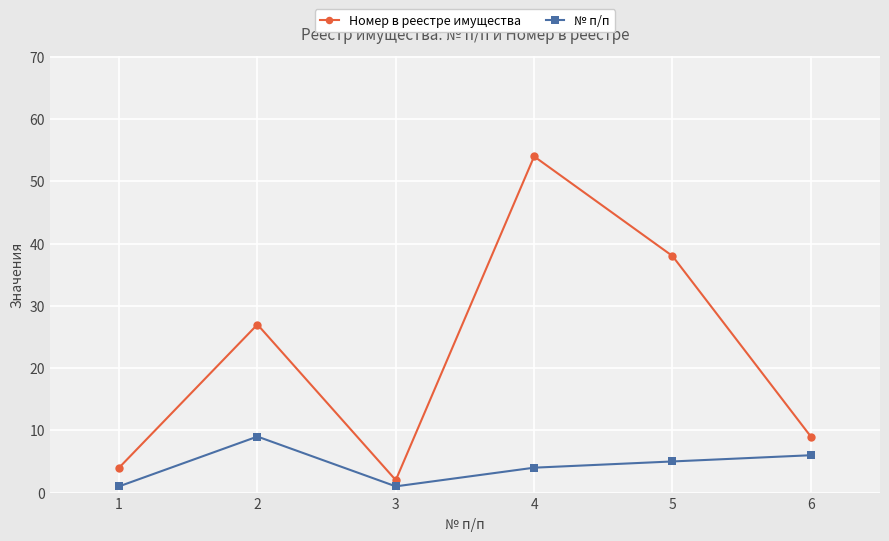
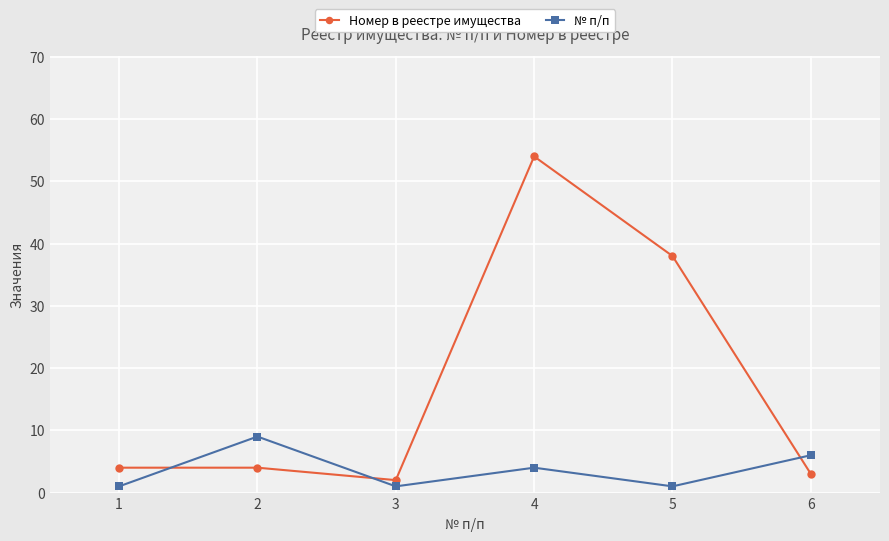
  {
    "Номер в реестре имущества": {
      "1": 4,
-     "2": 27,
+     "2": 4,
      "3": 2,
      "4": 54,
      "5": 38,
-     "6": 9
+     "6": 3
    },
    "№ п/п": {
      "1": 1,
      "2": 9,
      "3": 1,
      "4": 4,
-     "5": 5,
+     "5": 1,
      "6": 6
    }
  }
